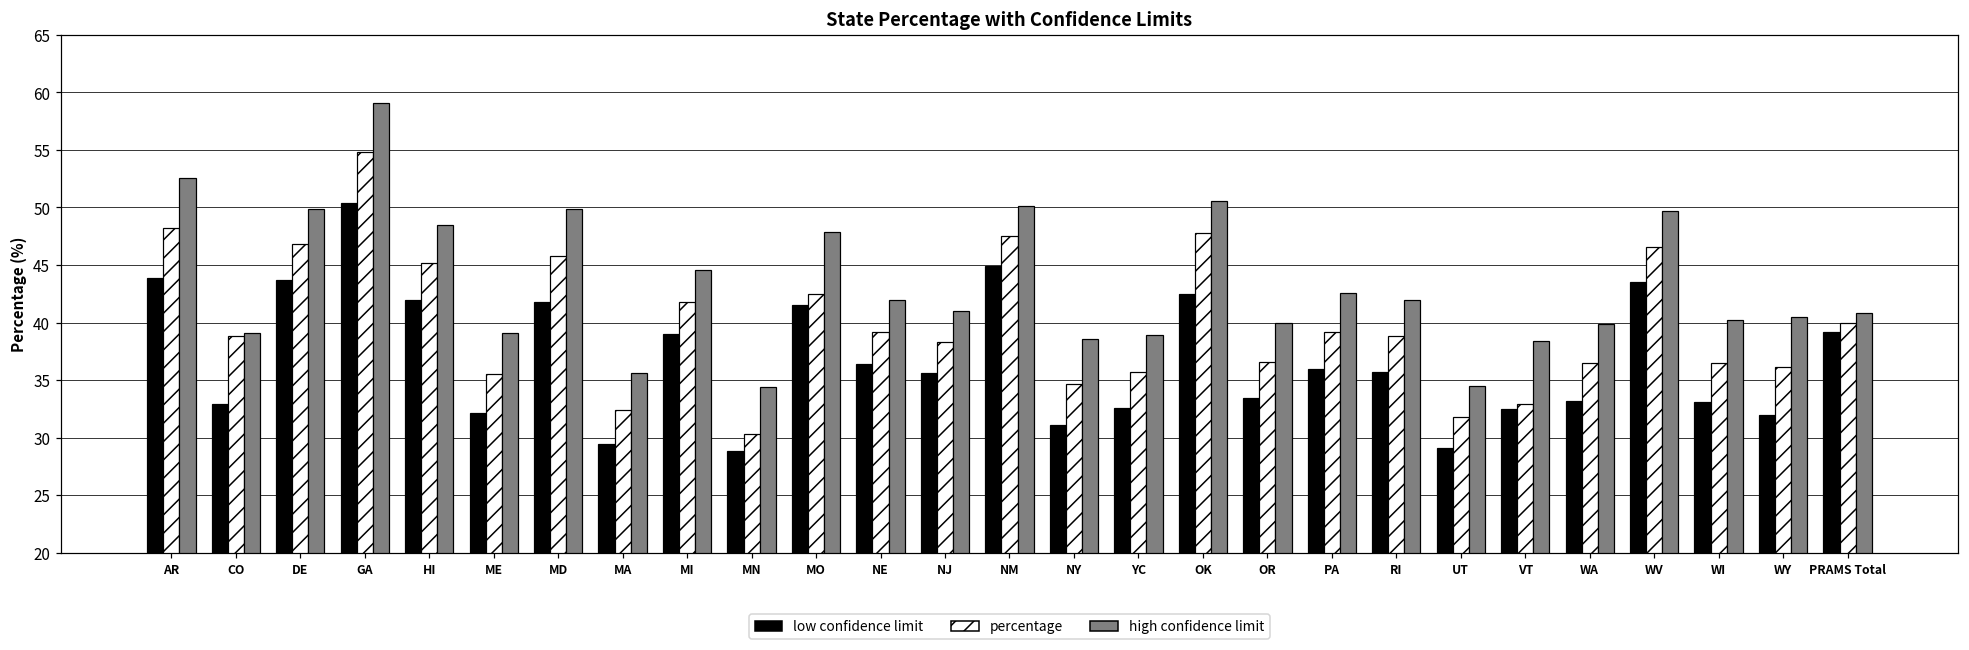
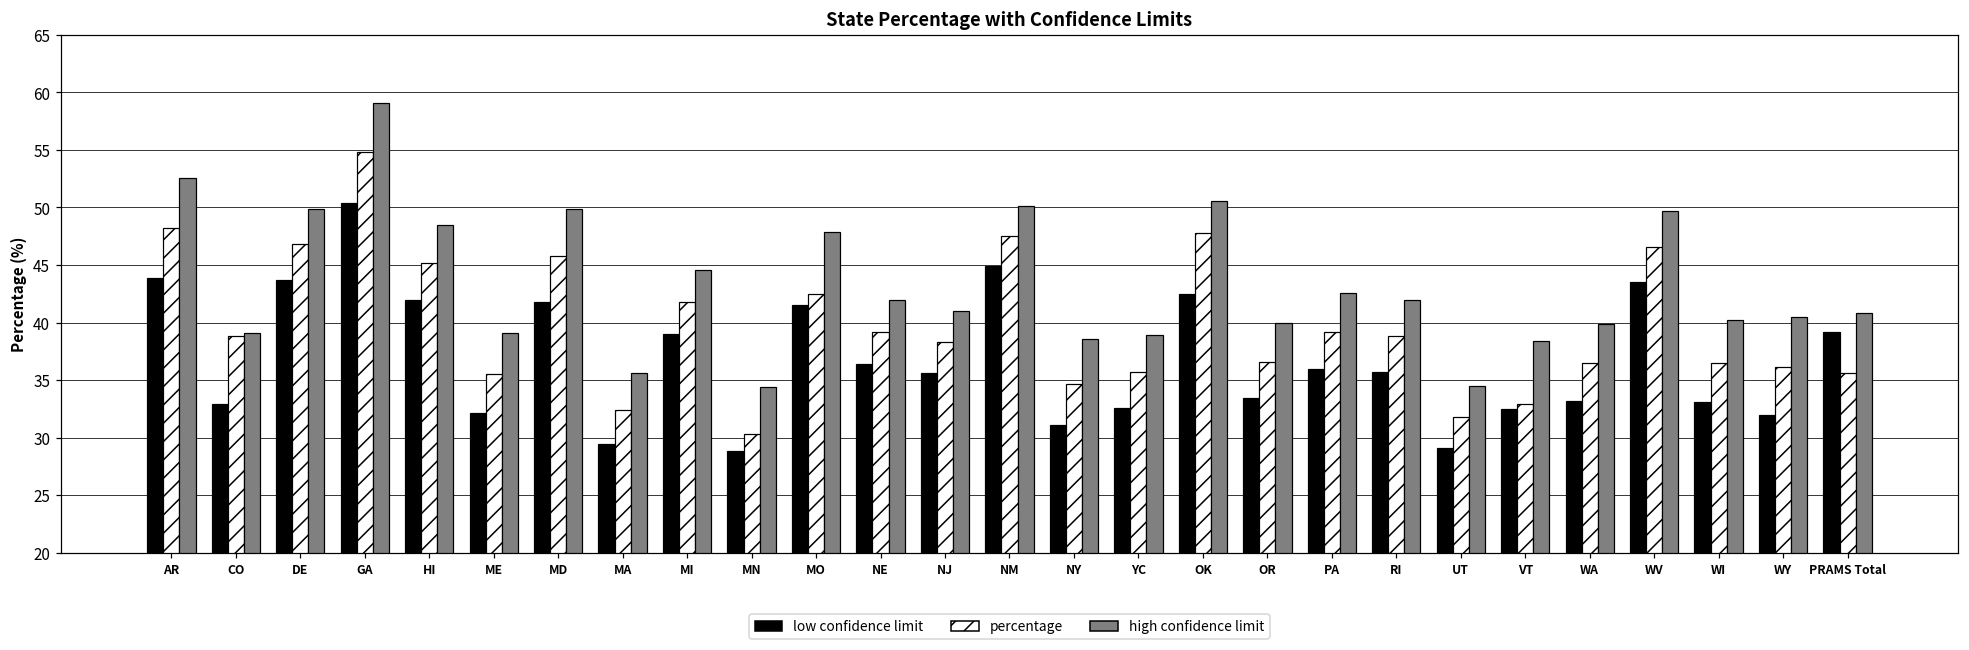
  {
    "low confidence limit": {
      "AR": 43.9,
      "CO": 32.9,
      "DE": 43.7,
      "GA": 50.4,
      "HI": 42.0,
      "ME": 32.1,
      "MD": 41.8,
      "MA": 29.4,
      "MI": 39.0,
      "MN": 28.8,
      "MO": 41.5,
      "NE": 36.4,
      "NJ": 35.6,
      "NM": 44.9,
      "NY": 31.1,
      "YC": 32.6,
      "OK": 42.5,
      "OR": 33.4,
      "PA": 36.0,
      "RI": 35.7,
      "UT": 29.1,
      "VT": 32.5,
      "WA": 33.2,
      "WV": 43.5,
      "WI": 33.1,
      "WY": 32.0,
      "PRAMS Total": 39.2
    },
    "percentage": {
      "AR": 48.2,
      "CO": 38.8,
      "DE": 46.8,
      "GA": 54.8,
      "HI": 45.2,
      "ME": 35.5,
      "MD": 45.8,
      "MA": 32.4,
      "MI": 41.8,
      "MN": 30.3,
      "MO": 42.5,
      "NE": 39.2,
      "NJ": 38.3,
      "NM": 47.5,
      "NY": 34.7,
      "YC": 35.7,
      "OK": 47.8,
      "OR": 36.6,
      "PA": 39.2,
      "RI": 38.8,
      "UT": 31.8,
      "VT": 32.9,
      "WA": 36.5,
      "WV": 46.6,
      "WI": 36.5,
      "WY": 36.1,
-     "PRAMS Total": 40.0
+     "PRAMS Total": 35.6
    },
    "high confidence limit": {
      "AR": 52.6,
      "CO": 39.1,
      "DE": 49.9,
      "GA": 59.1,
      "HI": 48.5,
      "ME": 39.1,
      "MD": 49.9,
      "MA": 35.6,
      "MI": 44.6,
      "MN": 34.4,
      "MO": 47.9,
      "NE": 42.0,
      "NJ": 41.0,
      "NM": 50.1,
      "NY": 38.6,
      "YC": 38.9,
      "OK": 50.6,
      "OR": 40.0,
      "PA": 42.6,
      "RI": 42.0,
      "UT": 34.5,
      "VT": 38.4,
      "WA": 39.9,
      "WV": 49.7,
      "WI": 40.2,
      "WY": 40.5,
      "PRAMS Total": 40.8
    }
  }
